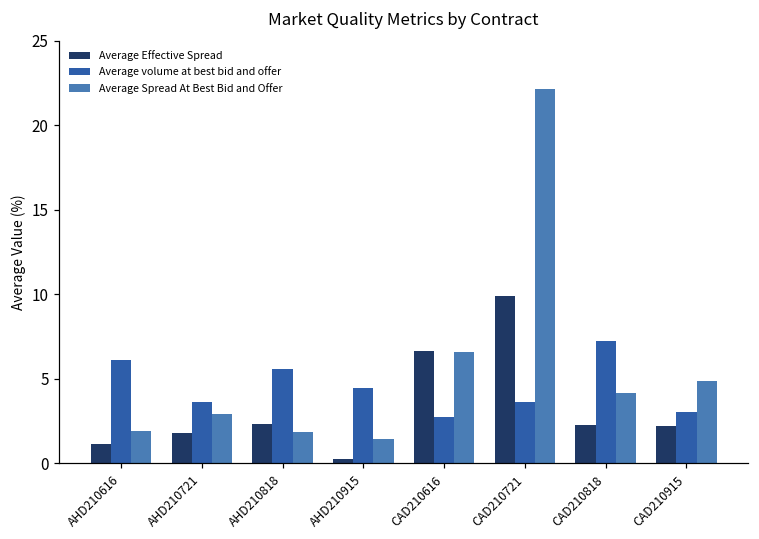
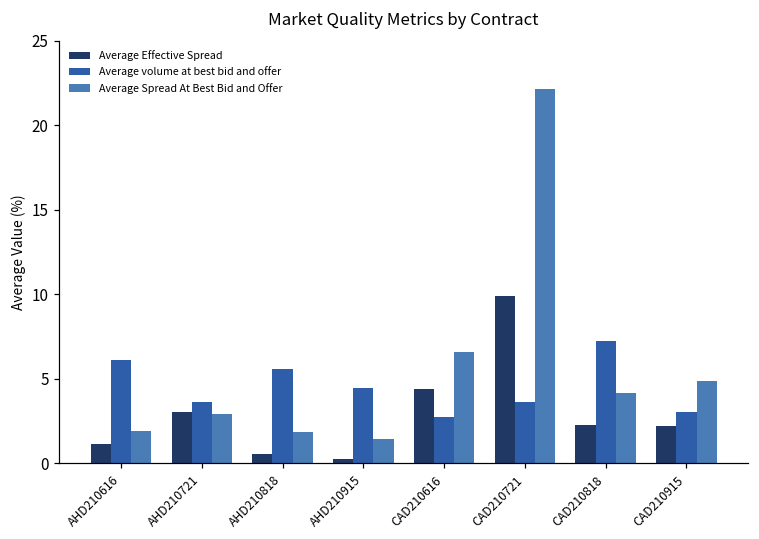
  {
    "Average Effective Spread": {
      "AHD210616": 1.1,
-     "AHD210721": 1.8,
-     "AHD210818": 2.3,
+     "AHD210721": 3.0,
+     "AHD210818": 0.5,
      "AHD210915": 0.3,
-     "CAD210616": 6.7,
+     "CAD210616": 4.4,
      "CAD210721": 9.9,
      "CAD210818": 2.2,
      "CAD210915": 2.2
    }
  }
